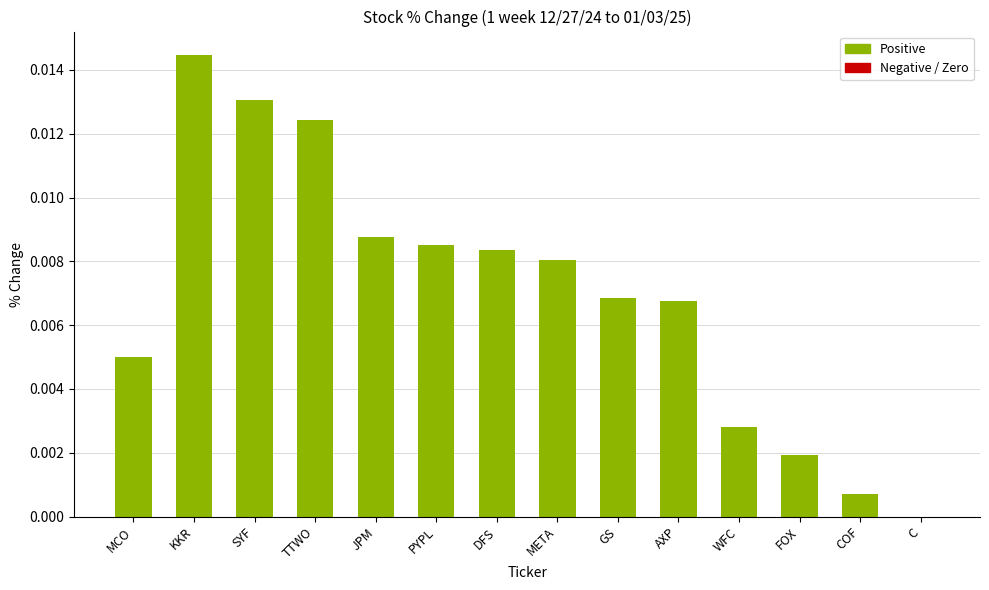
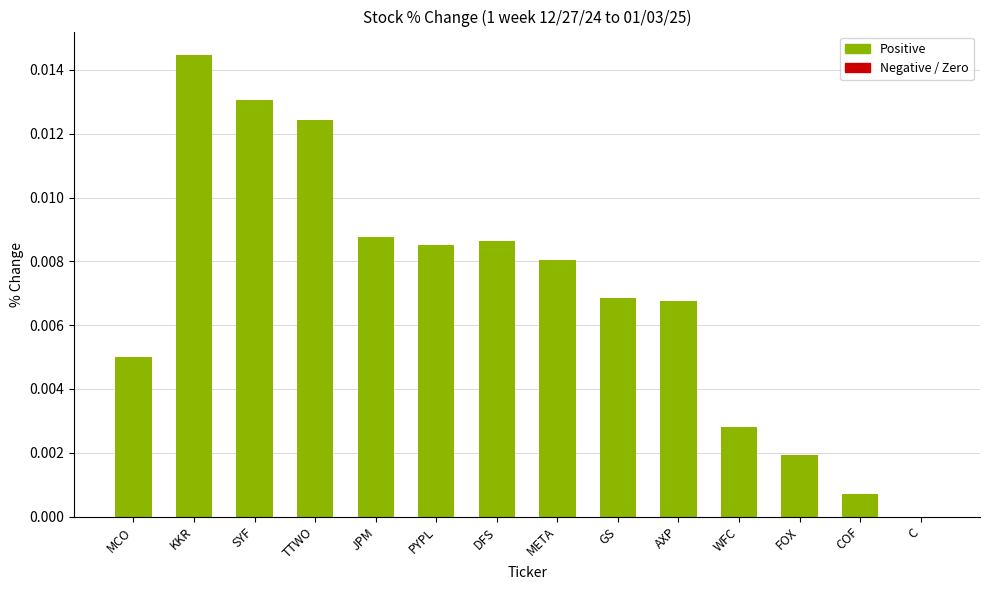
  {
    "MCO": 0.0050,
    "KKR": 0.0145,
    "SYF": 0.0130,
    "TTWO": 0.0124,
    "JPM": 0.0087,
    "PYPL": 0.0085,
-   "DFS": 0.0084,
+   "DFS": 0.0086,
    "META": 0.0080,
    "GS": 0.0069,
    "AXP": 0.0067,
    "WFC": 0.0028,
    "FOX": 0.0019,
    "COF": 0.0007,
    "C": 0.0000
  }
